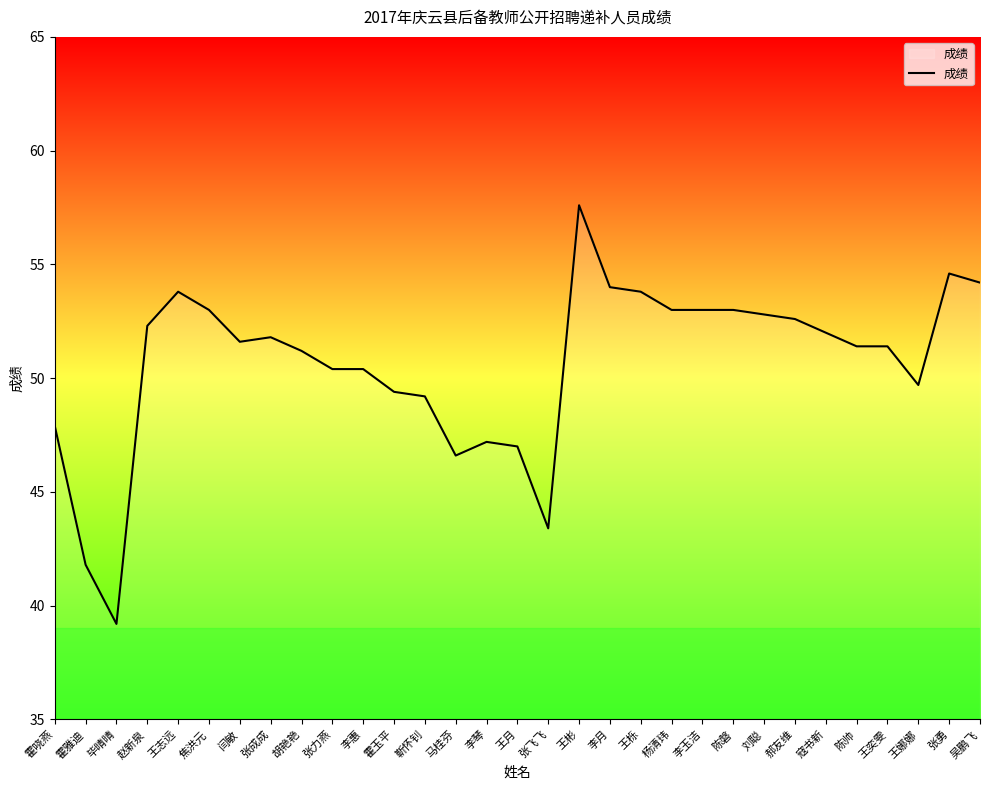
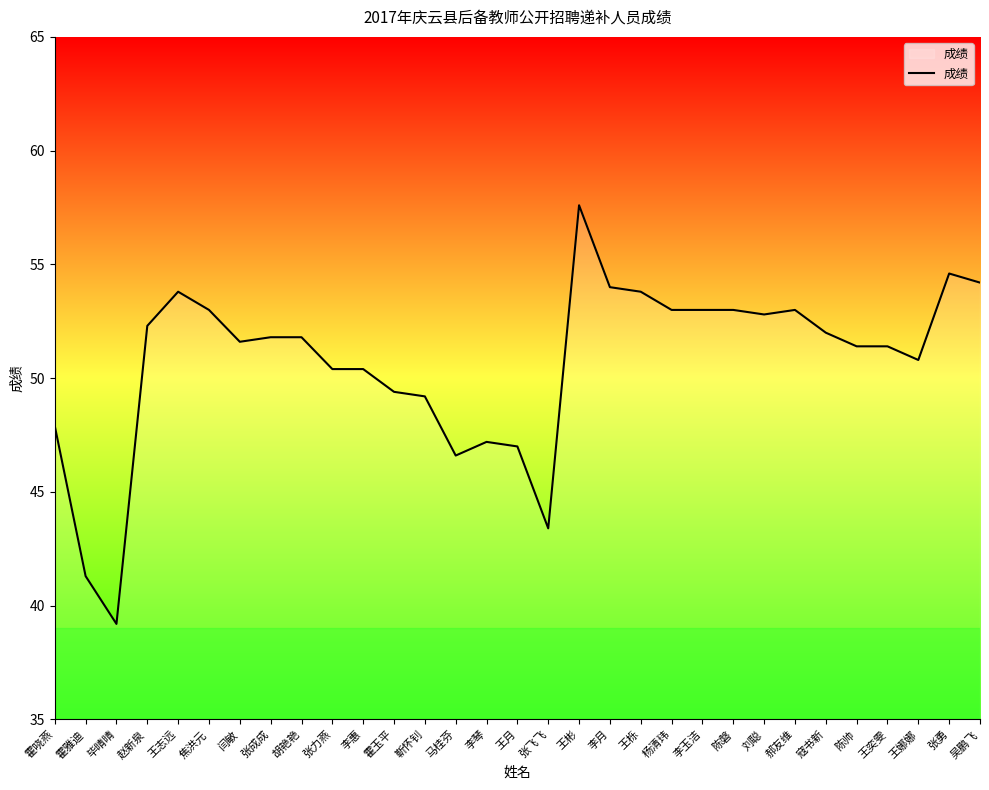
  {
    "霍哓燕": 47.9,
-   "霍雅迪": 41.8,
+   "霍雅迪": 41.3,
    "毕晴晴": 39.2,
    "赵新泉": 52.3,
    "王志远": 53.8,
    "焦洪元": 53.0,
    "闫敏": 51.6,
    "张成成": 51.8,
-   "胡艳艳": 51.2,
+   "胡艳艳": 51.8,
    "张力燕": 50.4,
    "李惠": 50.4,
    "霍玉平": 49.4,
    "靳怀钊": 49.2,
    "马桂芬": 46.6,
    "李琴": 47.2,
    "王月": 47.0,
    "张飞飞": 43.4,
    "王彬": 57.6,
    "李月": 54.0,
    "王栎": 53.8,
    "杨清玮": 53.0,
    "李玉洁": 53.0,
    "陈磐": 53.0,
    "刘聪": 52.8,
-   "郝友维": 52.6,
+   "郝友维": 53.0,
    "寇书新": 52.0,
    "陈帅": 51.4,
    "王奕雯": 51.4,
-   "王娜娜": 49.7,
+   "王娜娜": 50.8,
    "张勇": 54.6,
    "吴鹏飞": 54.2
  }
